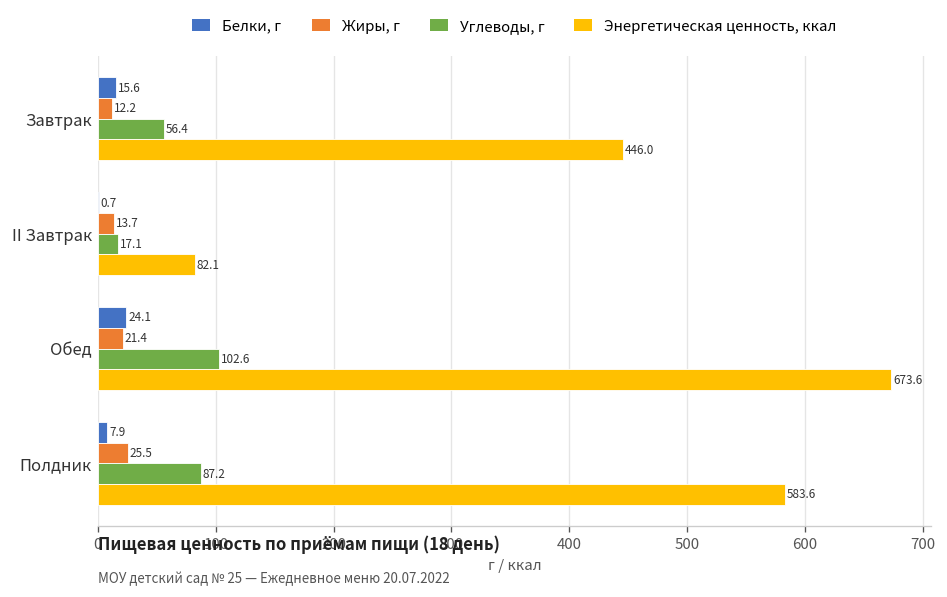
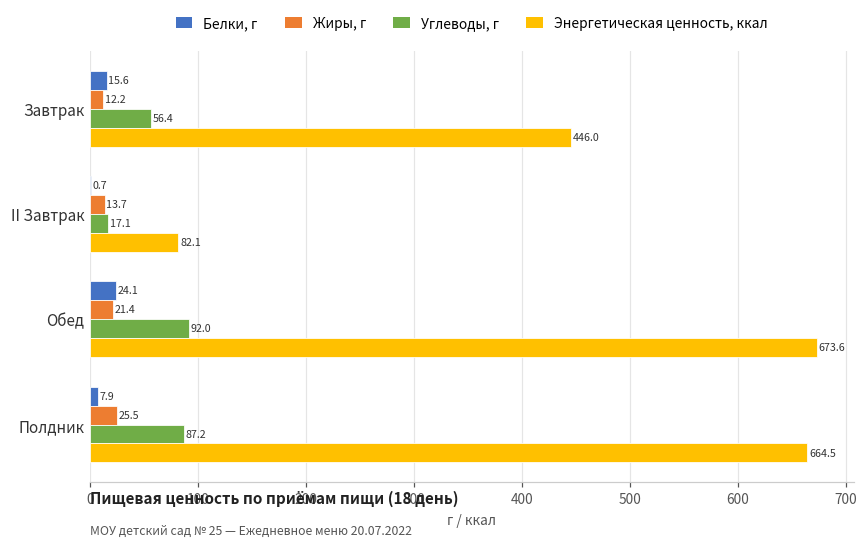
  {
    "Белки, г": {
      "Завтрак": 15.6,
      "II Завтрак": 0.7,
      "Обед": 24.1,
      "Полдник": 7.9
    },
    "Жиры, г": {
      "Завтрак": 12.2,
      "II Завтрак": 13.7,
      "Обед": 21.4,
      "Полдник": 25.5
    },
    "Углеводы, г": {
      "Завтрак": 56.4,
      "II Завтрак": 17.1,
-     "Обед": 102.6,
+     "Обед": 92.0,
      "Полдник": 87.2
    },
    "Энергетическая ценность, ккал": {
      "Завтрак": 446.0,
      "II Завтрак": 82.1,
      "Обед": 673.6,
-     "Полдник": 583.6
+     "Полдник": 664.5
    }
  }
